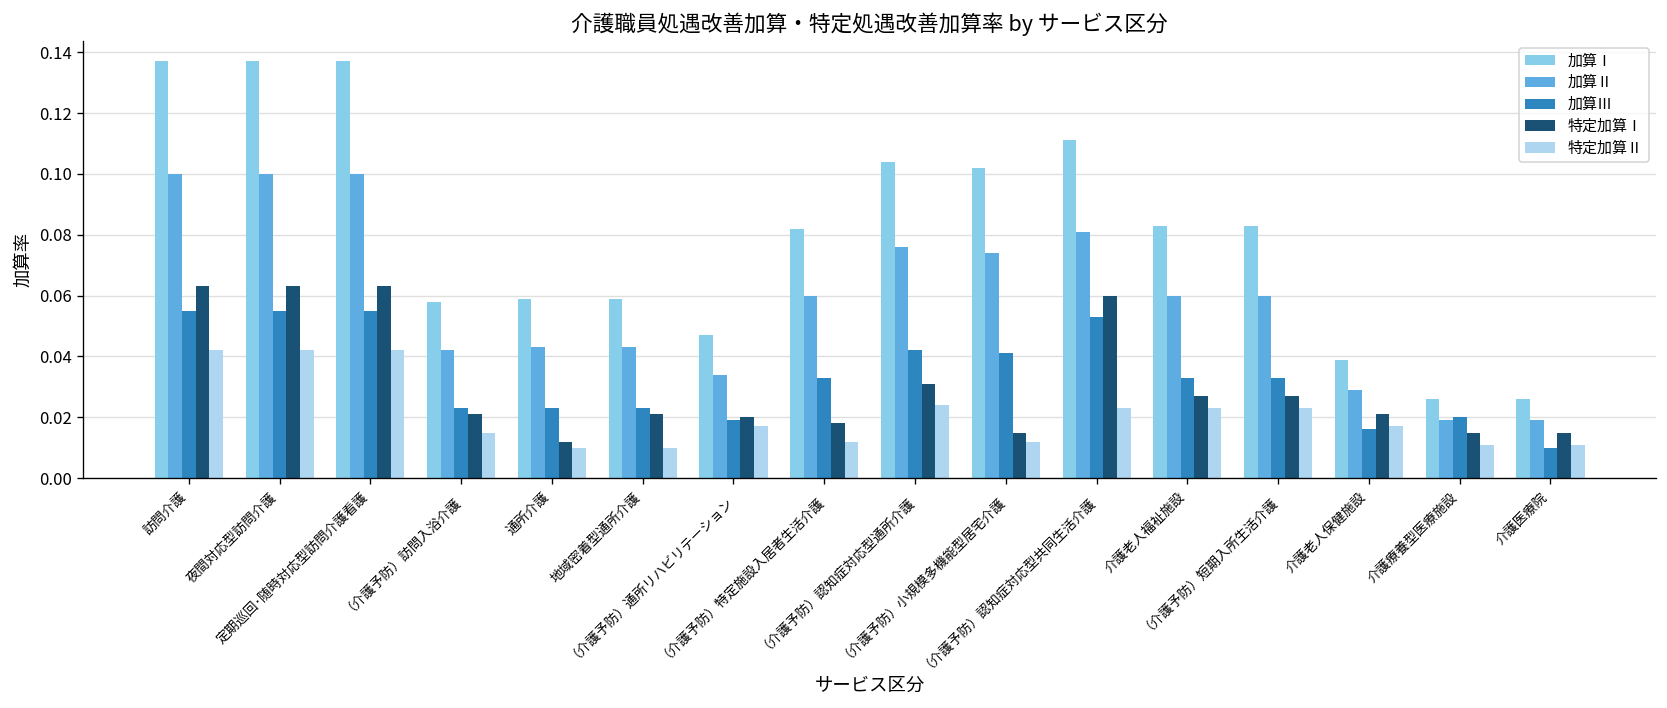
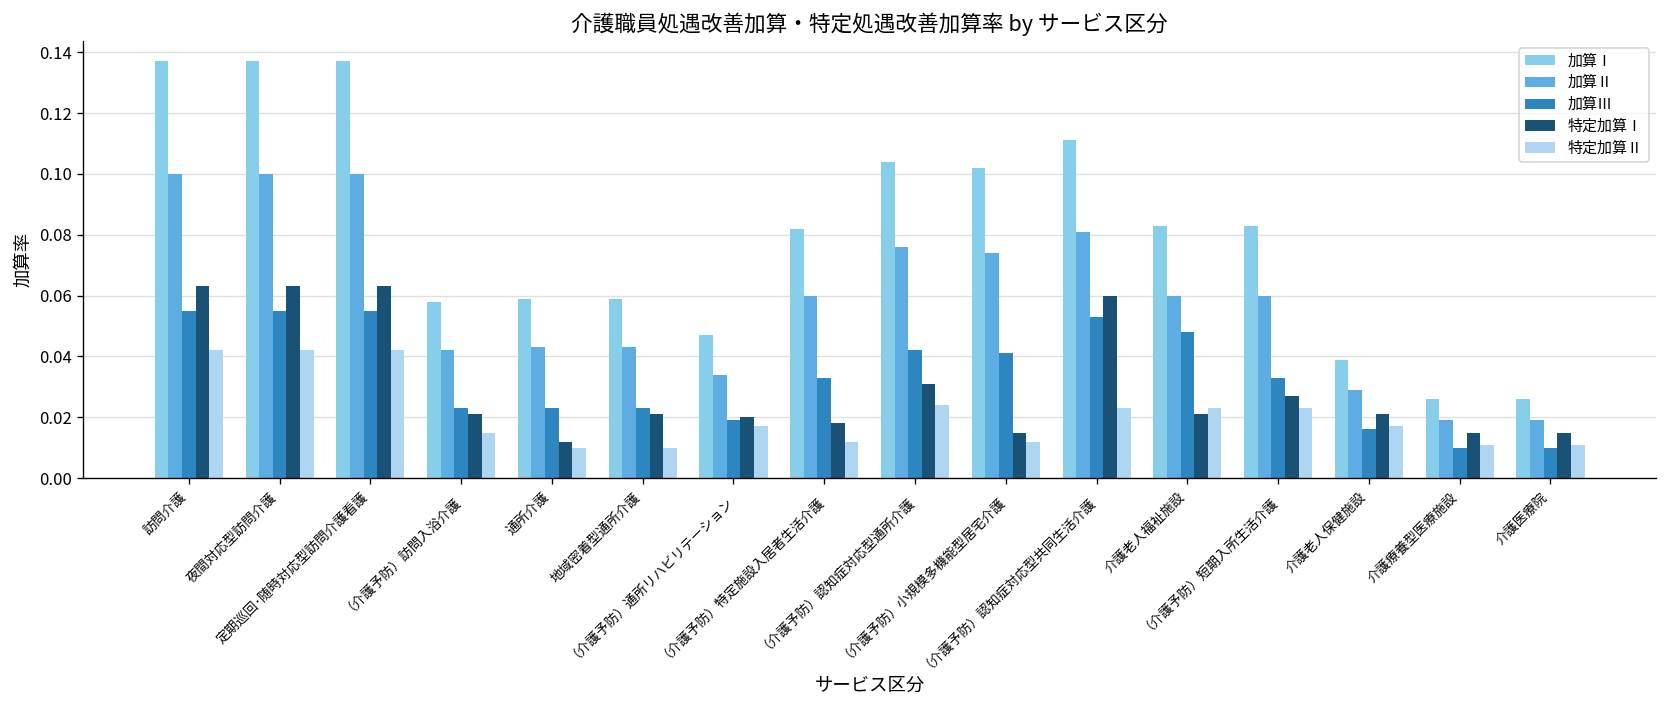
  {
    "加算Ⅲ": {
      "訪問介護": 0.055,
      "夜間対応型訪問介護": 0.055,
      "定期巡回･随時対応型訪問介護看護": 0.055,
      "（介護予防）訪問入浴介護": 0.023,
      "通所介護": 0.023,
      "地域密着型通所介護": 0.023,
      "（介護予防）通所リハビリテーション": 0.019,
      "（介護予防）特定施設入居者生活介護": 0.033,
      "（介護予防）認知症対応型通所介護": 0.042,
      "（介護予防）小規模多機能型居宅介護": 0.041,
      "（介護予防）認知症対応型共同生活介護": 0.053,
-     "介護老人福祉施設": 0.033,
+     "介護老人福祉施設": 0.048,
      "（介護予防）短期入所生活介護": 0.033,
      "介護老人保健施設": 0.016,
-     "介護療養型医療施設": 0.02,
+     "介護療養型医療施設": 0.01,
      "介護医療院": 0.010
    },
    "特定加算Ⅰ": {
      "訪問介護": 0.063,
      "夜間対応型訪問介護": 0.063,
      "定期巡回･随時対応型訪問介護看護": 0.063,
      "（介護予防）訪問入浴介護": 0.021,
      "通所介護": 0.012,
      "地域密着型通所介護": 0.021,
      "（介護予防）通所リハビリテーション": 0.020,
      "（介護予防）特定施設入居者生活介護": 0.018,
      "（介護予防）認知症対応型通所介護": 0.031,
      "（介護予防）小規模多機能型居宅介護": 0.015,
      "（介護予防）認知症対応型共同生活介護": 0.060,
-     "介護老人福祉施設": 0.027,
+     "介護老人福祉施設": 0.021,
      "（介護予防）短期入所生活介護": 0.027,
      "介護老人保健施設": 0.021,
      "介護療養型医療施設": 0.015,
      "介護医療院": 0.015
    }
  }
